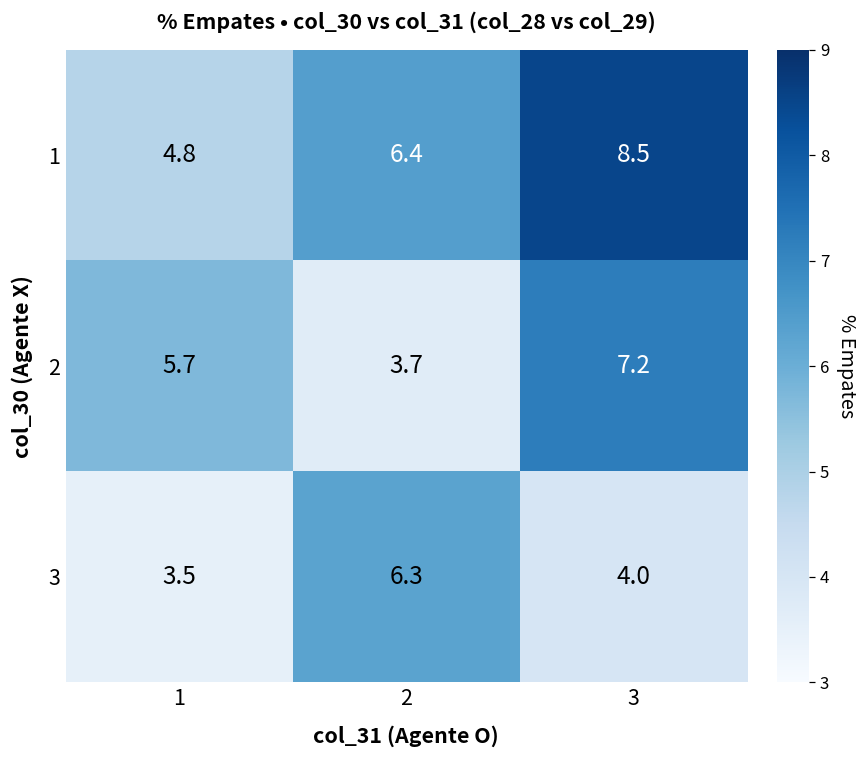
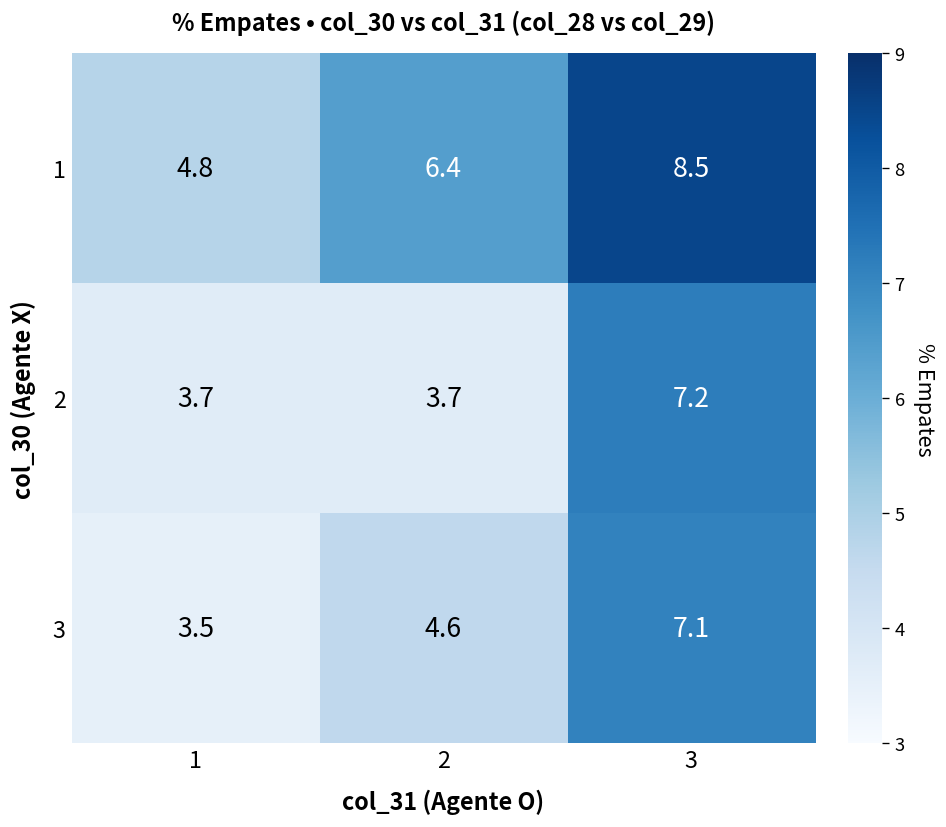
  {
    "1": {
      "1": 4.8,
      "2": 6.4,
      "3": 8.5
    },
    "2": {
-     "1": 5.7,
+     "1": 3.7,
      "2": 3.7,
      "3": 7.2
    },
    "3": {
      "1": 3.5,
-     "2": 6.3,
-     "3": 4.0
+     "2": 4.6,
+     "3": 7.1
    }
  }
